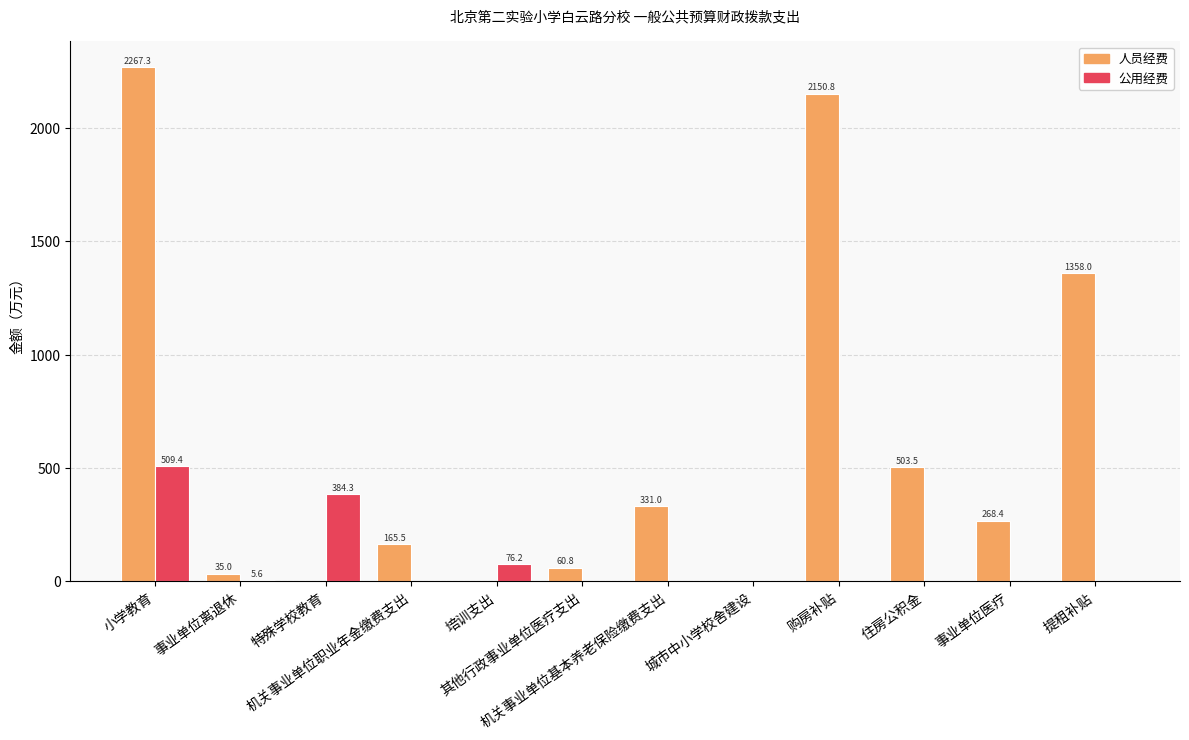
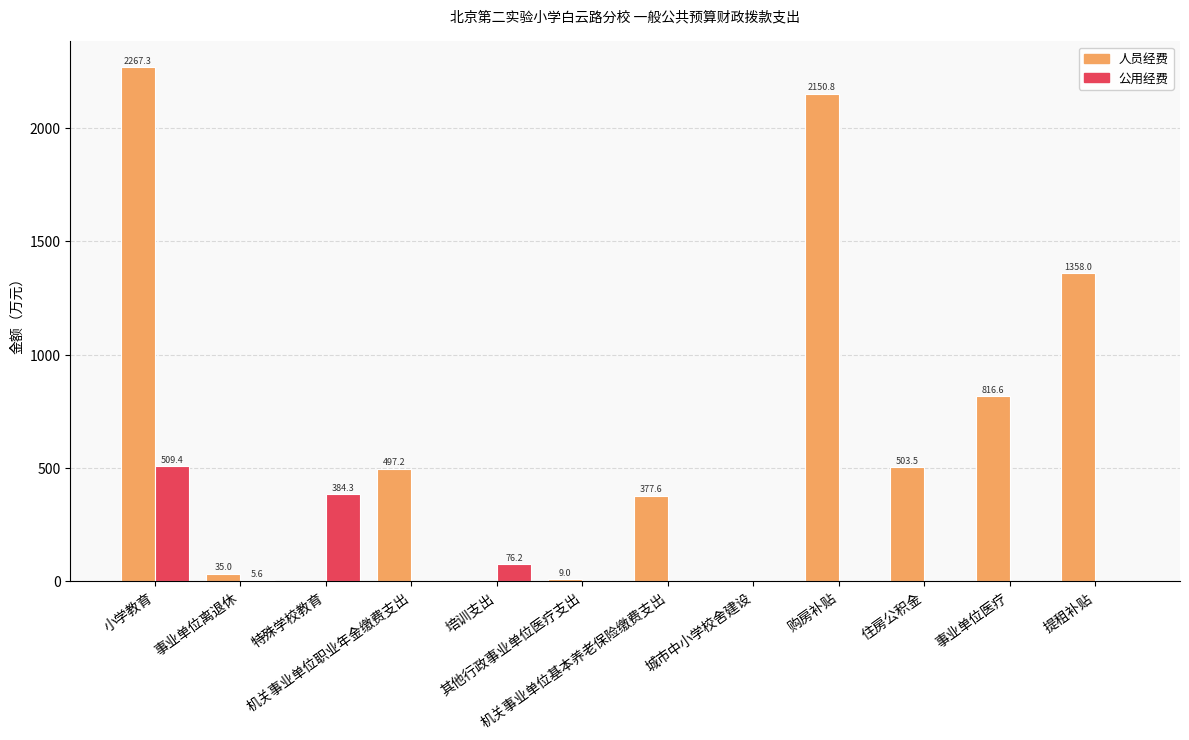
  {
    "人员经费": {
      "小学教育": 2267.3,
      "事业单位离退休": 35.0,
-     "机关事业单位职业年金缴费支出": 165.5,
-     "其他行政事业单位医疗支出": 60.8,
-     "机关事业单位基本养老保险缴费支出": 331.0,
+     "机关事业单位职业年金缴费支出": 497.2,
+     "其他行政事业单位医疗支出": 9.0,
+     "机关事业单位基本养老保险缴费支出": 377.6,
      "购房补贴": 2150.8,
      "住房公积金": 503.5,
-     "事业单位医疗": 268.4,
+     "事业单位医疗": 816.6,
      "提租补贴": 1358.0
    },
    "公用经费": {
      "小学教育": 509.4,
      "事业单位离退休": 5.6,
      "特殊学校教育": 384.3,
      "培训支出": 76.2
    }
  }
